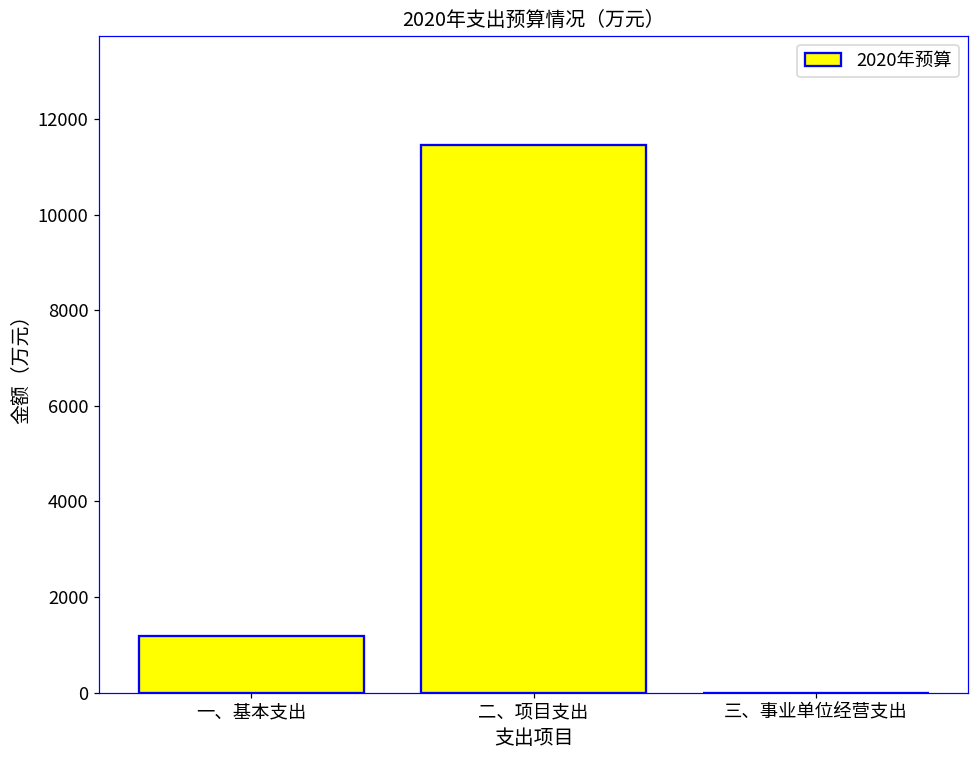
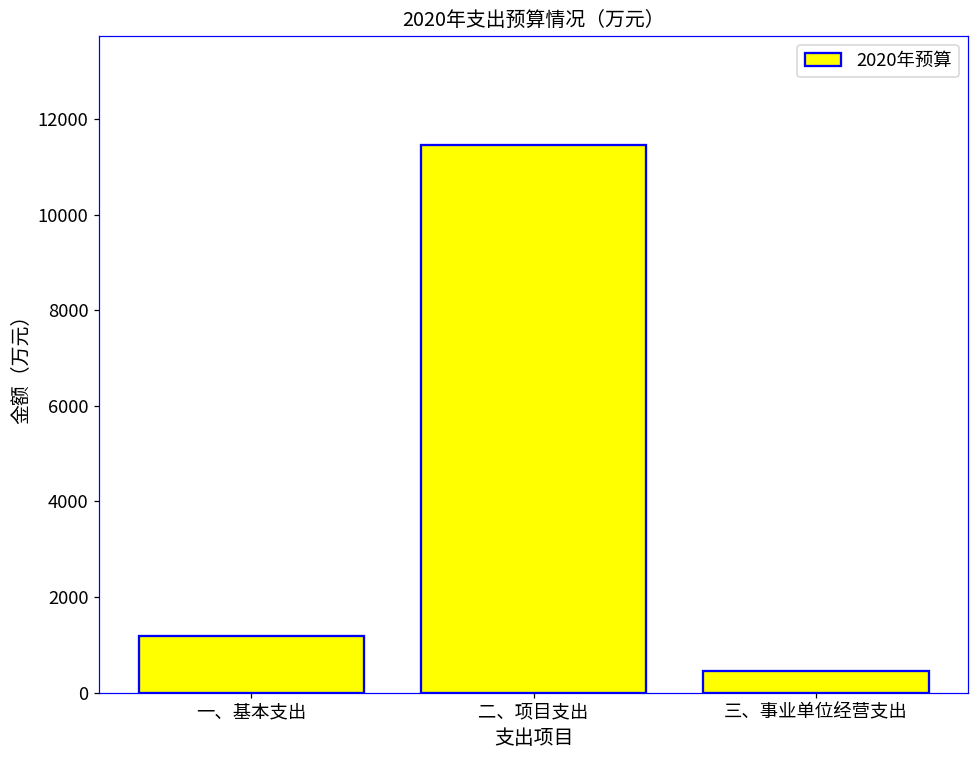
  {
    "一、基本支出": 1200,
    "二、项目支出": 11500,
-   "三、事业单位经营支出": 0
+   "三、事业单位经营支出": 500
  }
